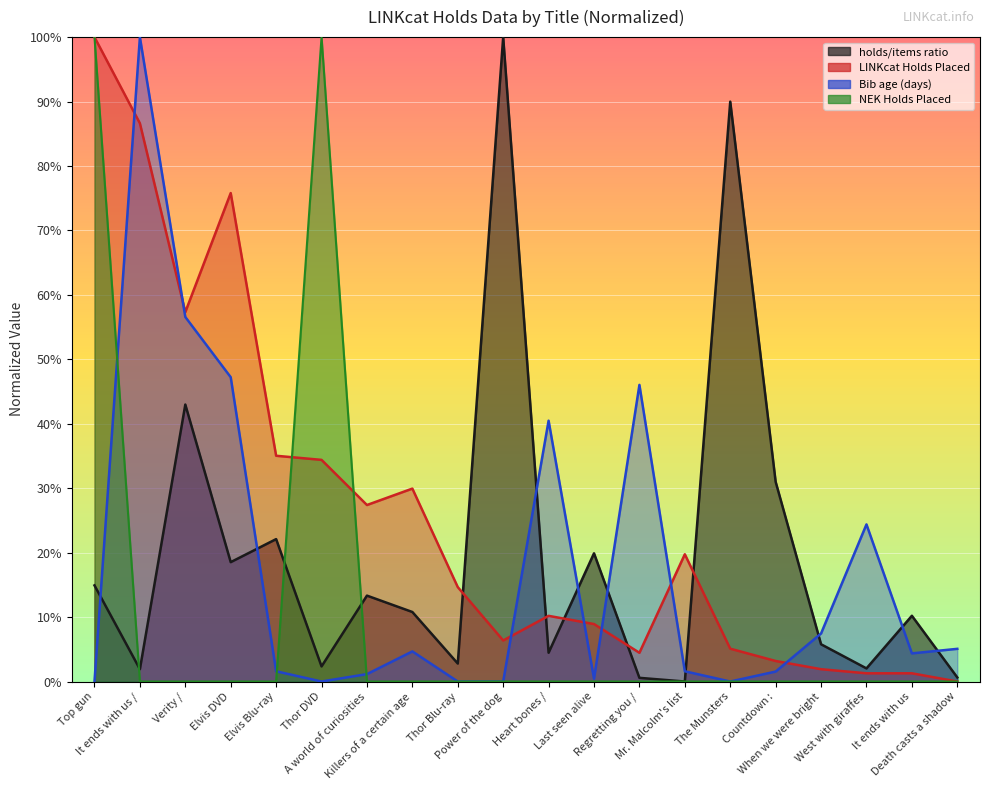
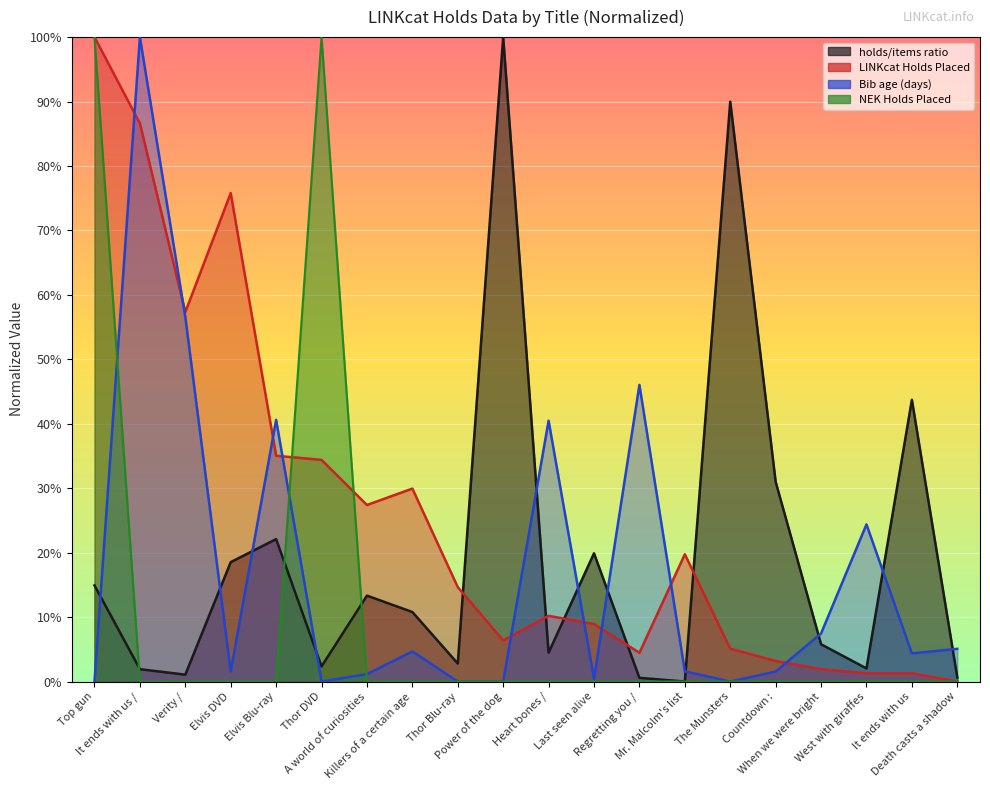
  {
    "holds/items ratio": {
      "Top gun": "15%",
      "It ends with us /": "2%",
-     "Verity /": "43%",
+     "Verity /": "1%",
      "Elvis DVD": "19%",
      "Elvis Blu-ray": "22%",
      "Thor DVD": "2%",
      "A world of curiosities": "13%",
      "Killers of a certain age": "11%",
      "Thor Blu-ray": "3%",
      "Power of the dog": "100%",
      "Heart bones /": "4%",
      "Last seen alive": "20%",
      "Regretting you /": "1%",
      "The Munsters": "90%",
      "Countdown :": "31%",
      "When we were bright": "6%",
      "West with giraffes": "2%",
-     "It ends with us": "10%",
+     "It ends with us": "44%",
      "Death casts a shadow": "1%"
    },
    "LINKcat Holds Placed": {
      "It ends with us /": "87%",
      "Verity /": "57%",
      "Elvis DVD": "76%",
      "Elvis Blu-ray": "35%",
      "Thor DVD": "34%",
      "A world of curiosities": "27%",
      "Killers of a certain age": "30%",
      "Thor Blu-ray": "15%",
      "Power of the dog": "6%",
      "Heart bones /": "10%",
      "Last seen alive": "9%",
      "Regretting you /": "4%",
      "Mr. Malcolm's list": "20%",
      "The Munsters": "5%",
      "Countdown :": "3%",
      "When we were bright": "2%",
      "West with giraffes": "1%",
      "It ends with us": "1%"
    },
    "Bib age (days)": {
      "Top gun": "0%",
      "It ends with us /": "100%",
      "Verity /": "57%",
-     "Elvis DVD": "47%",
-     "Elvis Blu-ray": "2%",
+     "Elvis DVD": "2%",
+     "Elvis Blu-ray": "41%",
      "Thor DVD": "0%",
      "A world of curiosities": "1%",
      "Killers of a certain age": "5%",
      "Heart bones /": "40%",
      "Last seen alive": "0%",
      "Regretting you /": "46%",
      "Mr. Malcolm's list": "2%",
      "Countdown :": "2%",
      "When we were bright": "7%",
      "West with giraffes": "24%",
      "It ends with us": "4%",
      "Death casts a shadow": "5%"
    },
    "NEK Holds Placed": {
      "It ends with us /": "0%",
      "Verity /": "0%",
      "Elvis DVD": "0%",
      "Elvis Blu-ray": "0%",
      "Thor DVD": "100%",
      "A world of curiosities": "0%",
      "Killers of a certain age": "0%",
      "Heart bones /": "0%",
      "Last seen alive": "0%",
      "Regretting you /": "0%",
      "Countdown :": "0%",
      "When we were bright": "0%",
      "West with giraffes": "0%",
      "It ends with us": "0%"
    }
  }
